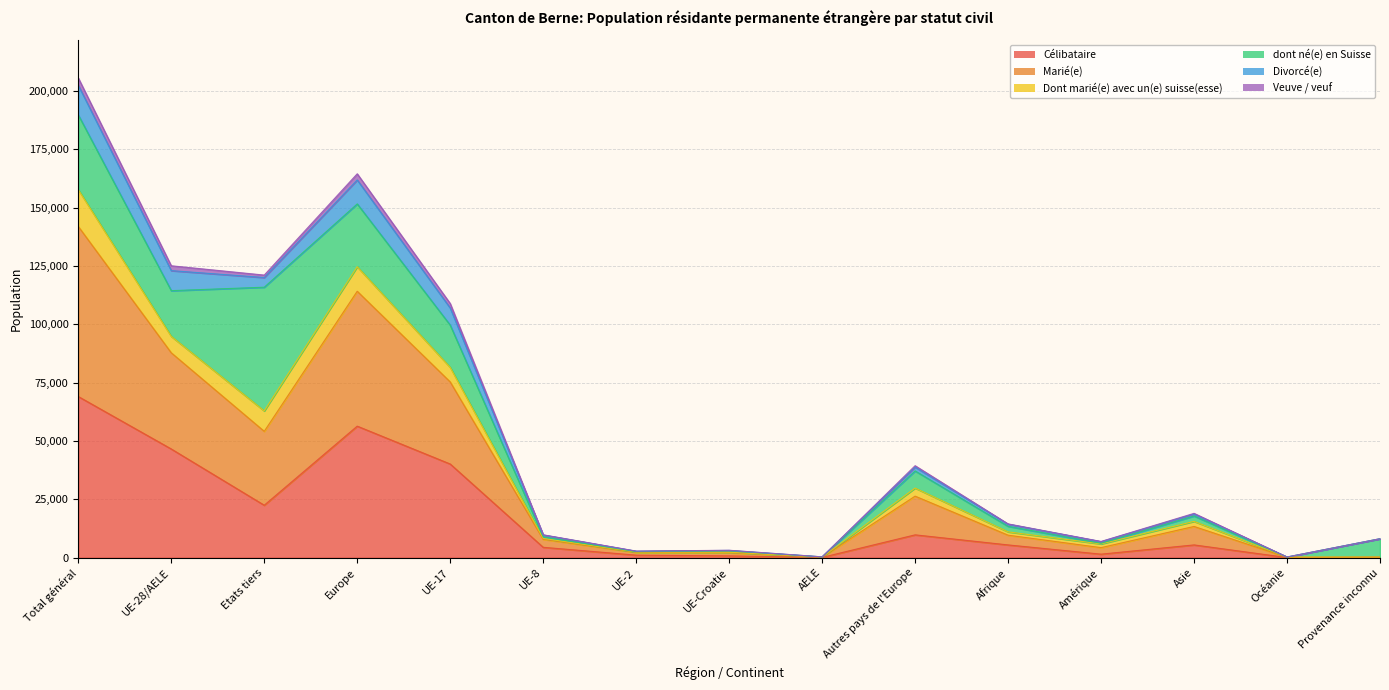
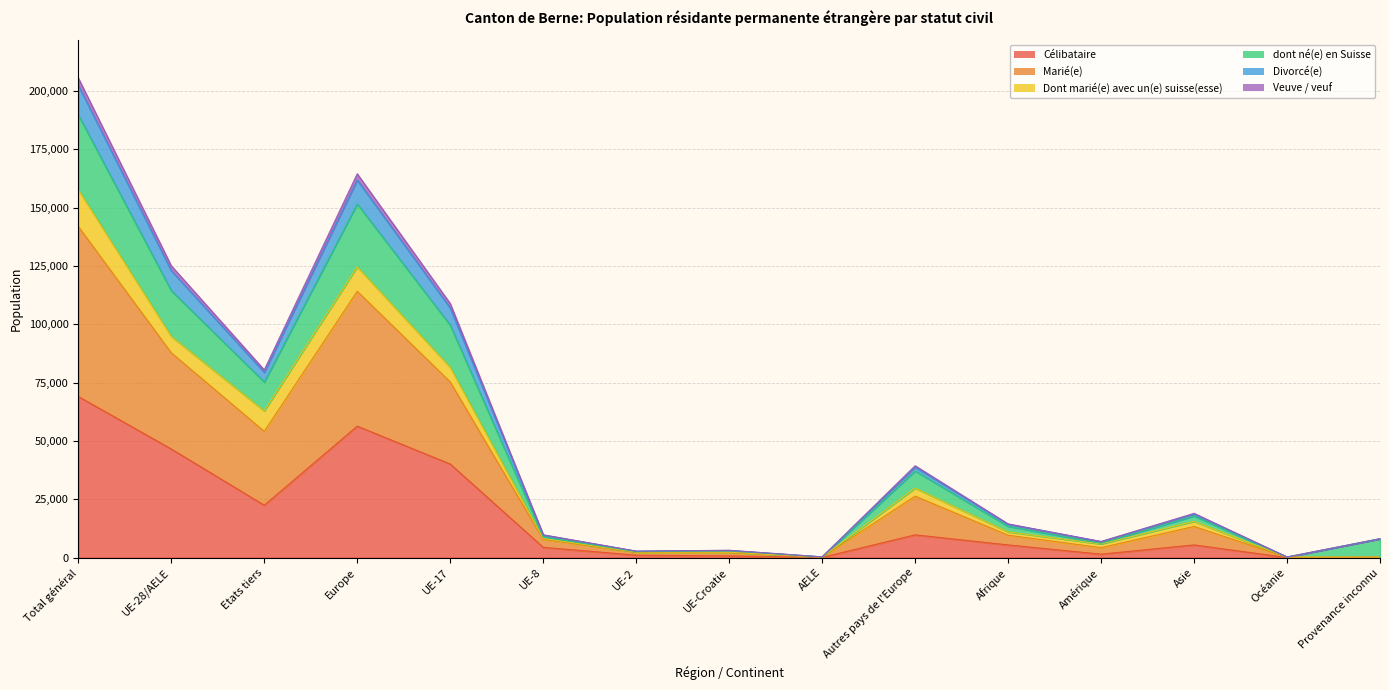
  {
    "Dont marié(e) avec un(e) suisse(esse)": {
      "Total général": "16,000",
      "UE-28/AELE": "7,000",
      "Etats tiers": "9,000",
      "Europe": "11,000",
      "UE-17": "6,000",
      "Autres pays de l'Europe": "3,000",
      "Afrique": "1,000",
      "Asie": "2,000"
    },
    "dont né(e) en Suisse": {
      "Total général": "32,000",
      "UE-28/AELE": "20,000",
-     "Etats tiers": "53,000",
+     "Etats tiers": "12,000",
      "Europe": "27,000",
      "UE-17": "18,000",
      "Autres pays de l'Europe": "7,000"
    },
    "Divorcé(e)": {
      "Total général": "13,000",
      "UE-28/AELE": "9,000",
      "Europe": "10,000",
      "UE-17": "7,000"
    },
    "Veuve / veuf": {
      "Total général": "3,000",
      "UE-28/AELE": "2,000",
      "Europe": "3,000",
      "UE-17": "2,000"
    }
  }
